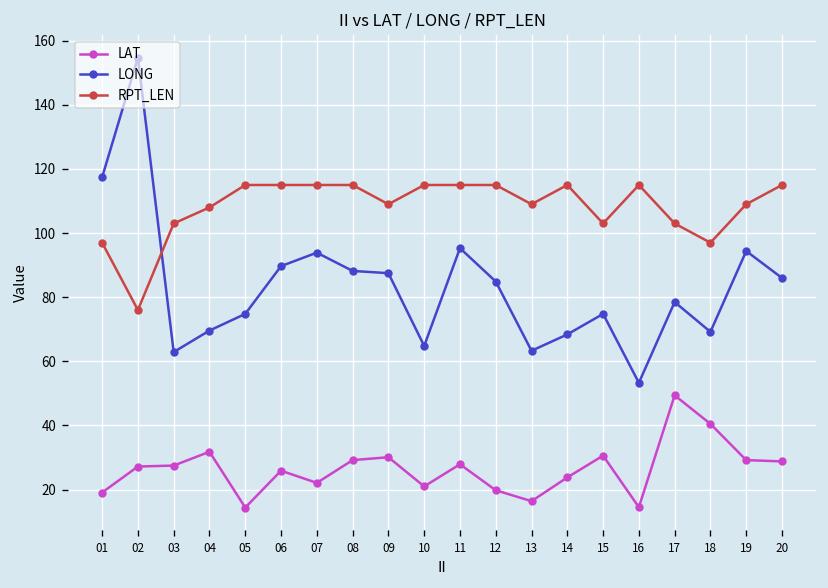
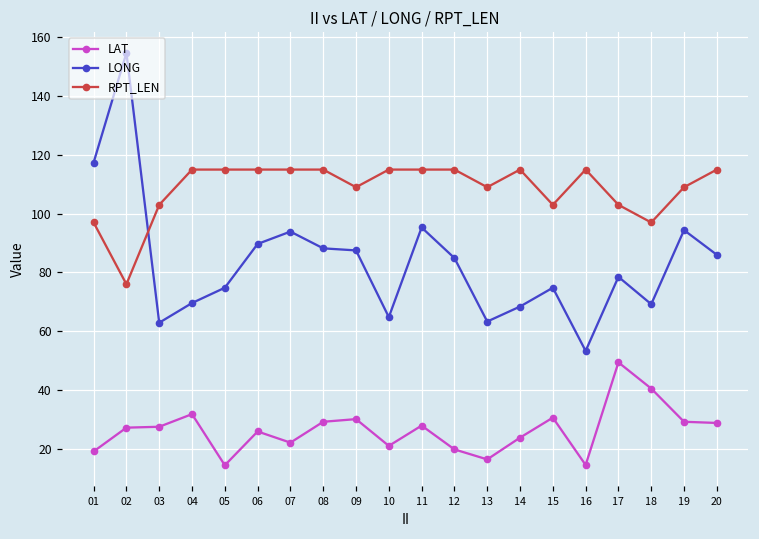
  {
    "LAT": {
      "01": 19,
      "02": 27,
      "03": 28,
      "04": 32,
      "05": 14,
      "06": 26,
      "07": 22,
      "08": 29,
      "09": 30,
      "10": 21,
      "11": 28,
      "12": 20,
      "13": 16,
      "14": 24,
      "15": 31,
      "16": 15,
      "17": 49,
      "18": 41,
      "19": 29,
      "20": 29
    },
    "LONG": {
      "01": 117,
      "03": 63,
      "04": 70,
      "05": 75,
      "06": 90,
      "07": 94,
      "08": 88,
      "09": 88,
      "10": 65,
      "11": 95,
      "12": 85,
      "13": 63,
      "14": 68,
      "15": 75,
      "16": 53,
      "17": 79,
      "18": 69,
      "19": 94,
      "20": 86
    },
    "RPT_LEN": {
      "01": 97,
      "02": 76,
      "03": 103,
-     "04": 108,
+     "04": 115,
      "05": 115,
      "06": 115,
      "07": 115,
      "08": 115,
      "09": 109,
      "10": 115,
      "11": 115,
      "12": 115,
      "13": 109,
      "14": 115,
      "15": 103,
      "16": 115,
      "17": 103,
      "18": 97,
      "19": 109,
      "20": 115
    }
  }
